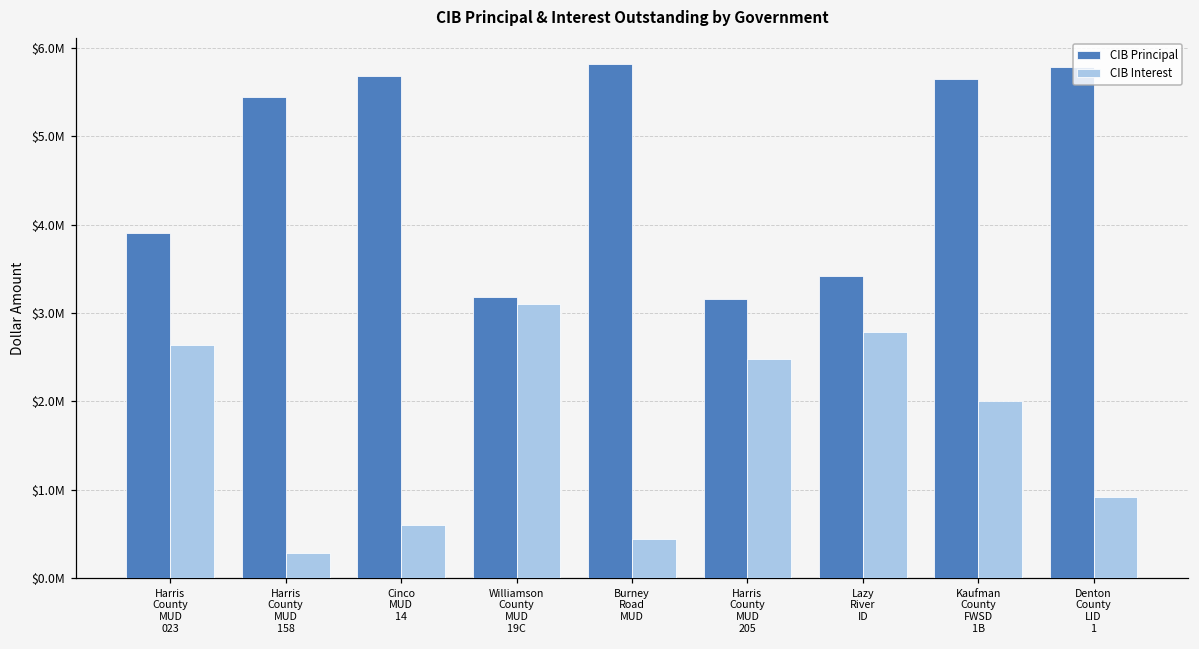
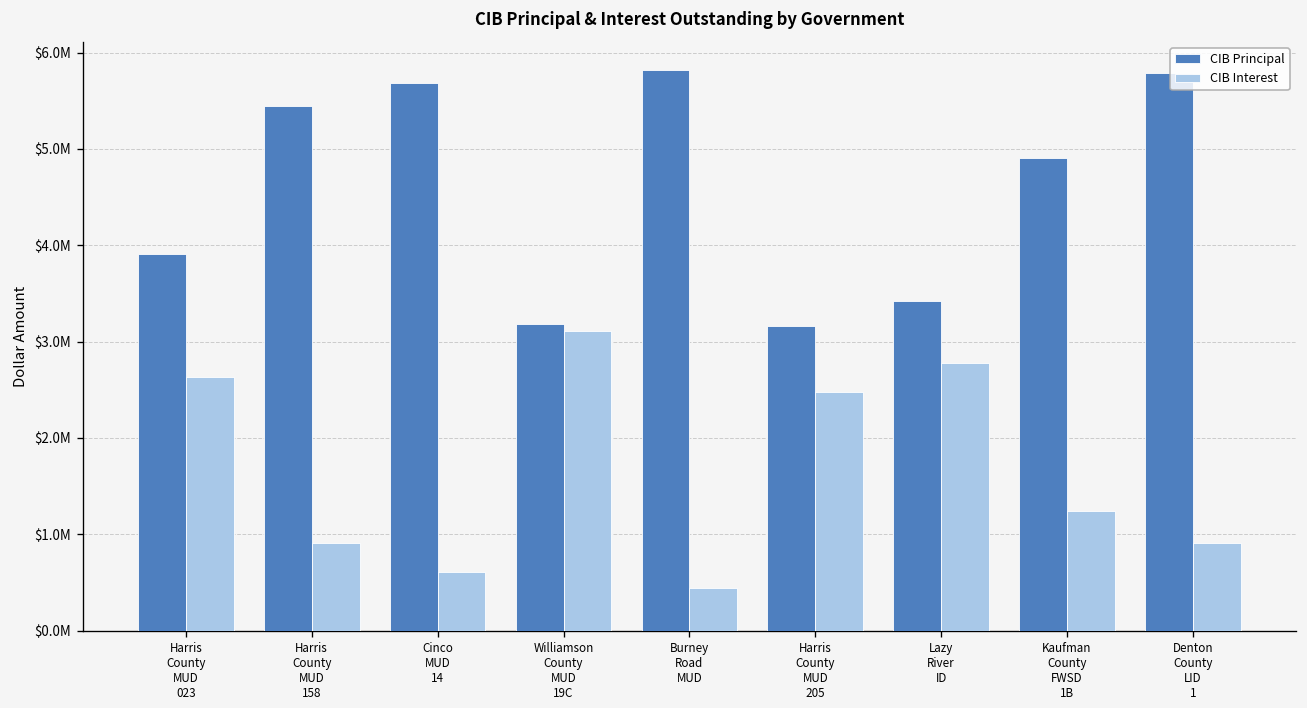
  {
    "CIB Principal": {
      "Harris County MUD 023": "$3900000",
      "Harris County MUD 158": "$5500000",
      "Cinco MUD 14": "$5700000",
      "Williamson County MUD 19C": "$3200000",
      "Burney Road MUD": "$5800000",
      "Harris County MUD 205": "$3200000",
      "Lazy River ID": "$3400000",
-     "Kaufman County FWSD 1B": "$5700000",
+     "Kaufman County FWSD 1B": "$4900000",
      "Denton County LID 1": "$5800000"
    },
    "CIB Interest": {
      "Harris County MUD 023": "$2600000",
-     "Harris County MUD 158": "$300000",
+     "Harris County MUD 158": "$900000",
      "Cinco MUD 14": "$600000",
      "Williamson County MUD 19C": "$3100000",
      "Burney Road MUD": "$400000",
      "Harris County MUD 205": "$2500000",
      "Lazy River ID": "$2800000",
-     "Kaufman County FWSD 1B": "$2000000",
+     "Kaufman County FWSD 1B": "$1200000",
      "Denton County LID 1": "$900000"
    }
  }
